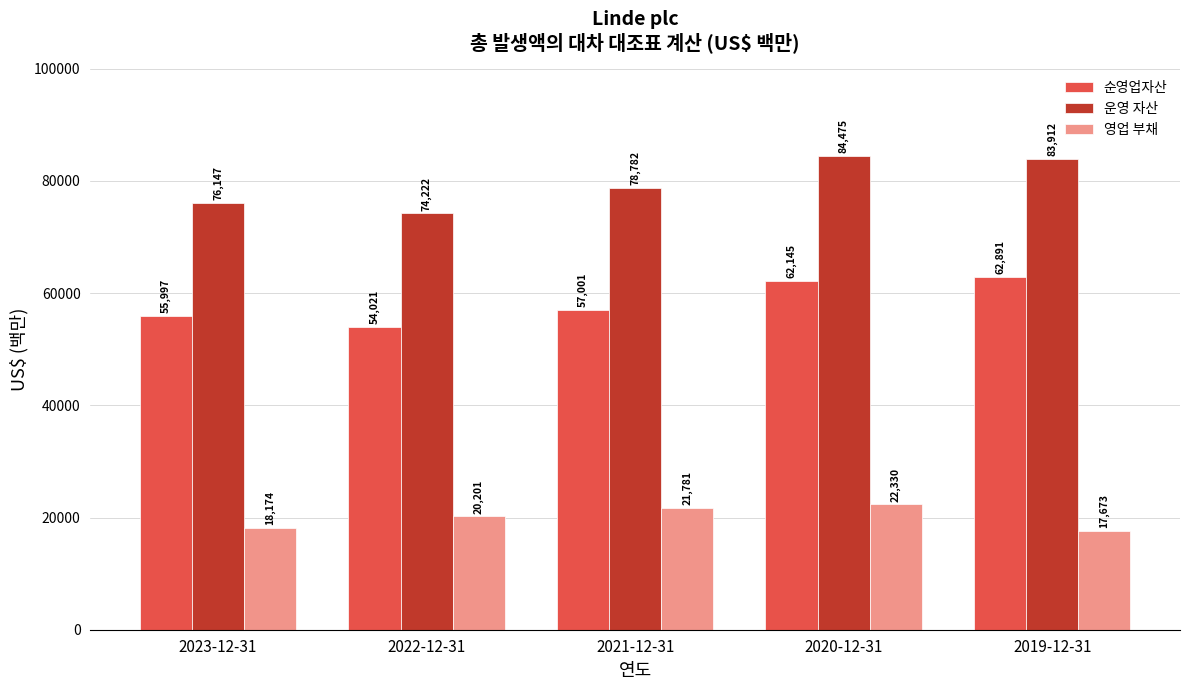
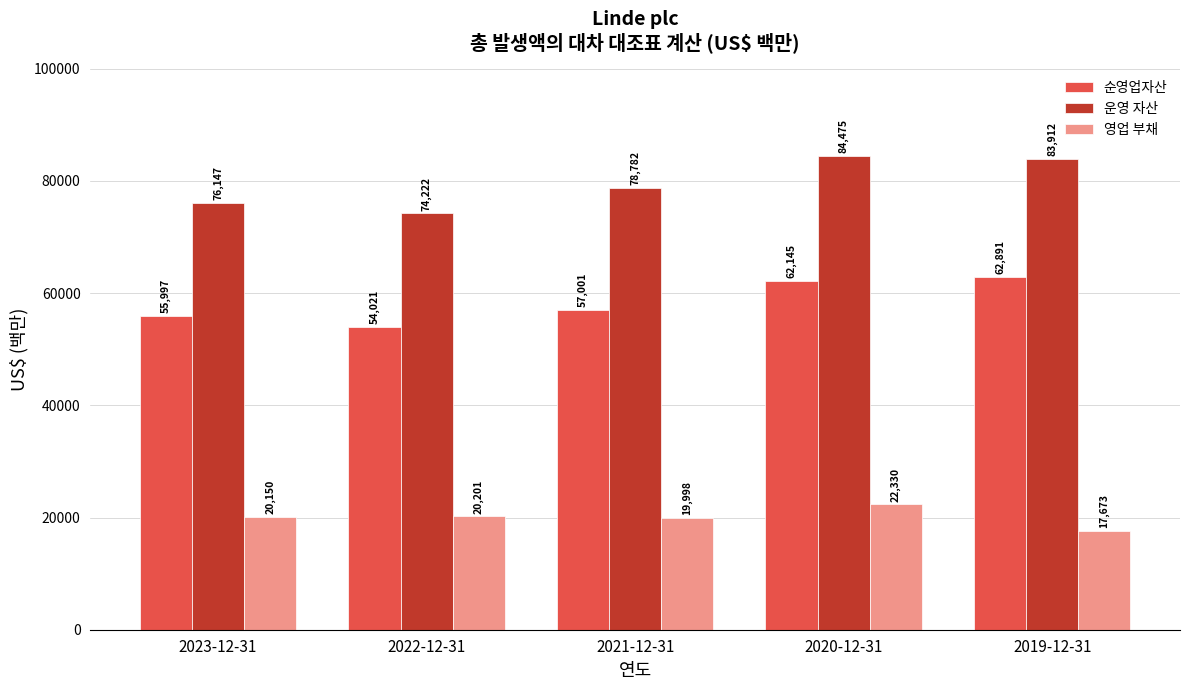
  {
    "영업 부채": {
-     "2023-12-31": "18,174",
+     "2023-12-31": "20,150",
      "2022-12-31": "20,201",
-     "2021-12-31": "21,781",
+     "2021-12-31": "19,998",
      "2020-12-31": "22,330",
      "2019-12-31": "17,673"
    }
  }
